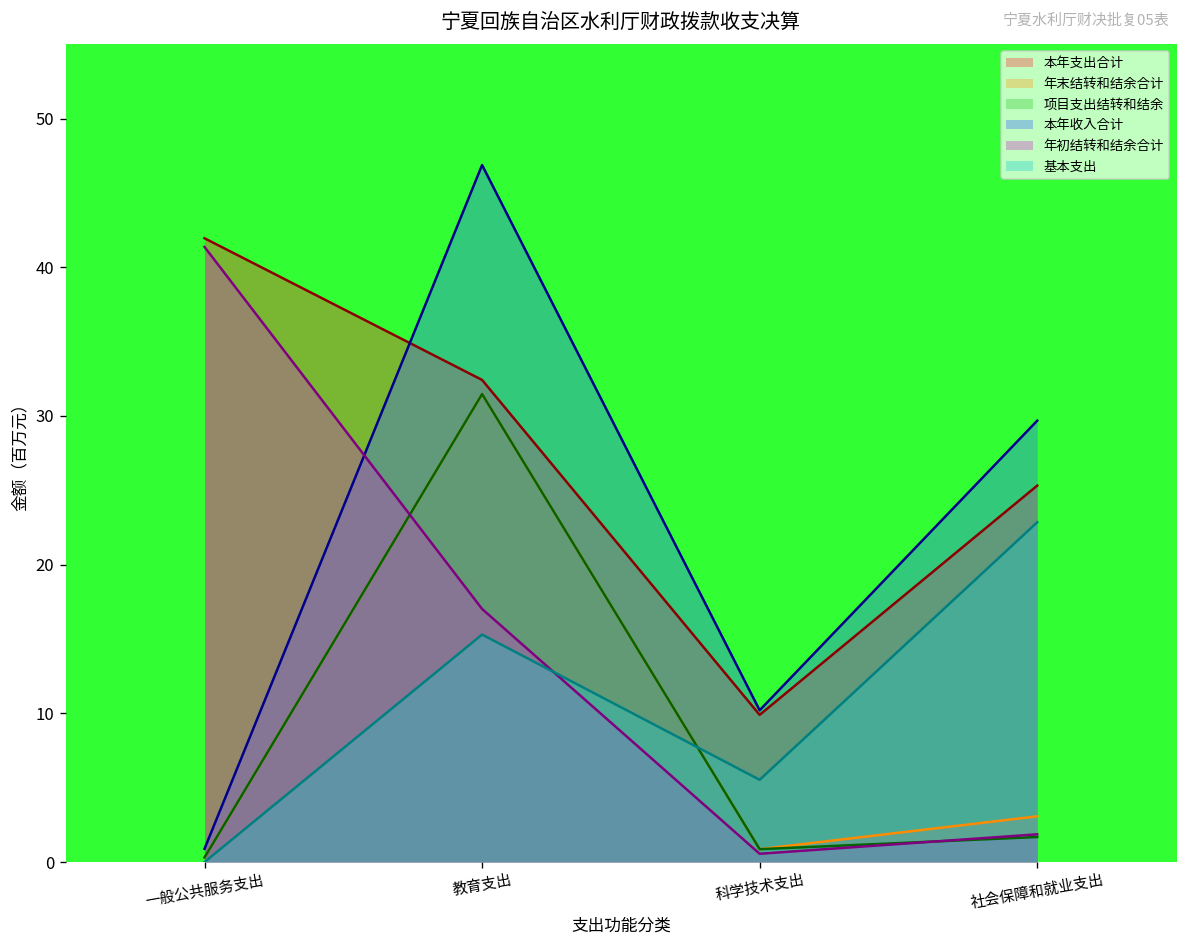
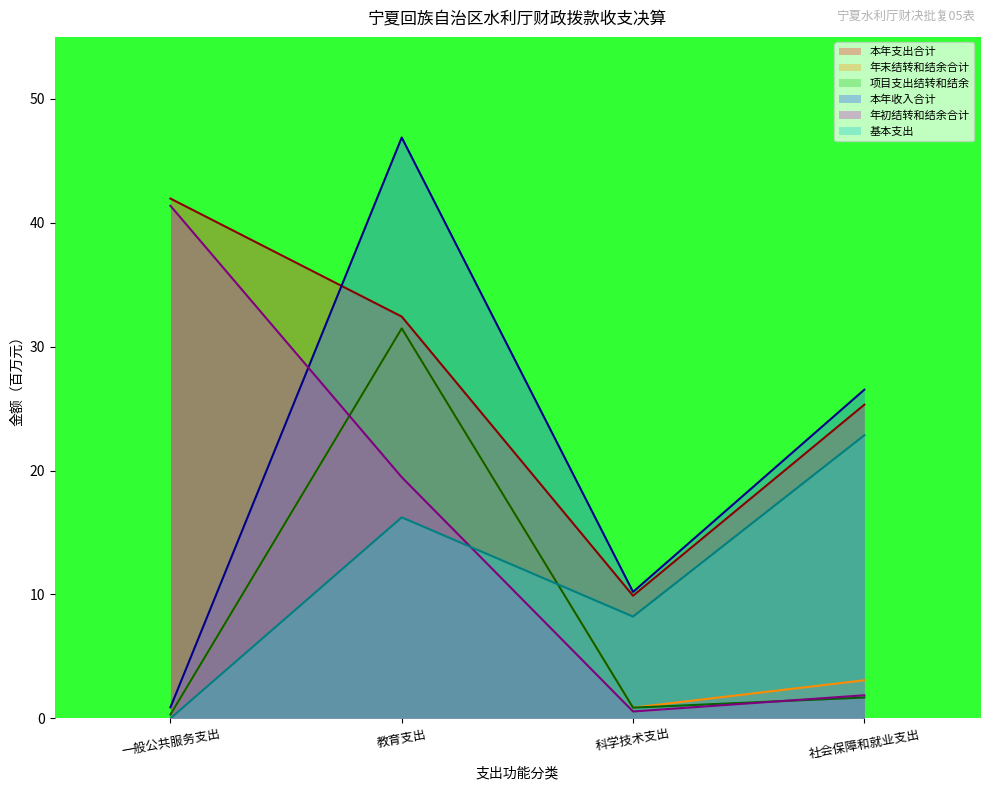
  {
    "本年收入合计": {
      "一般公共服务支出": 0.9,
      "教育支出": 46.9,
      "科学技术支出": 10.2,
-     "社会保障和就业支出": 29.7
+     "社会保障和就业支出": 26.5
    },
    "年初结转和结余合计": {
      "一般公共服务支出": 41.4,
-     "教育支出": 17.0,
+     "教育支出": 19.5,
      "科学技术支出": 0.6
    },
    "基本支出": {
      "一般公共服务支出": 0.0,
-     "教育支出": 15.3,
-     "科学技术支出": 5.5,
+     "教育支出": 16.2,
+     "科学技术支出": 8.2,
      "社会保障和就业支出": 22.9
    }
  }
